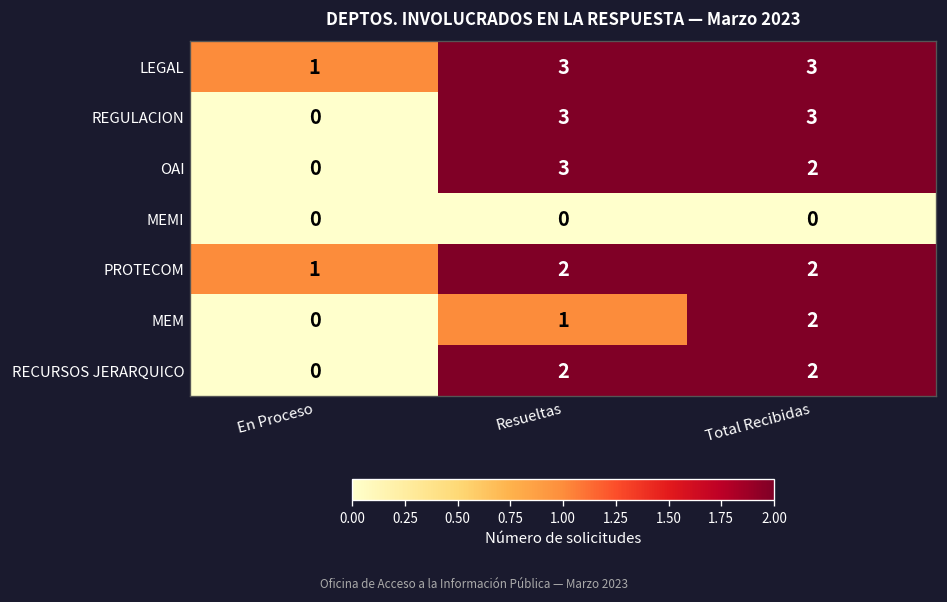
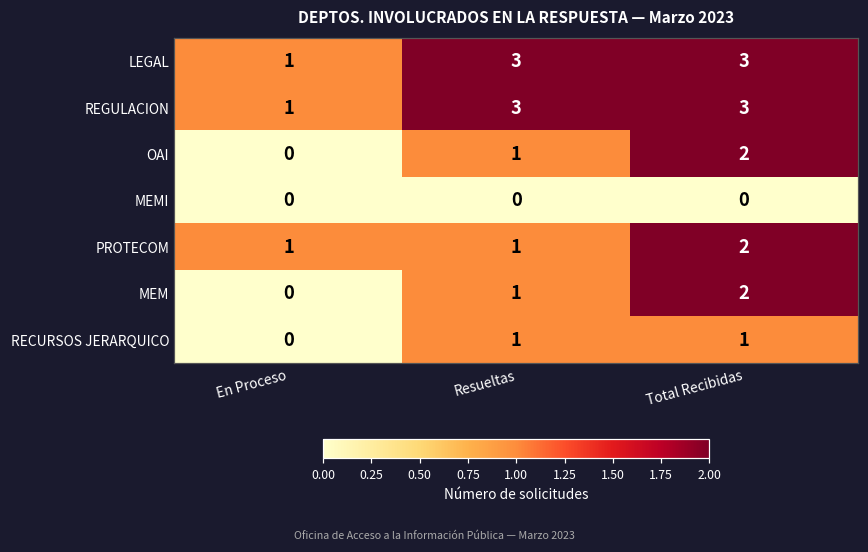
  {
    "LEGAL": {
      "En Proceso": 1,
      "Resueltas": 3,
      "Total Recibidas": 3
    },
    "REGULACION": {
-     "En Proceso": 0,
+     "En Proceso": 1,
      "Resueltas": 3,
      "Total Recibidas": 3
    },
    "OAI": {
      "En Proceso": 0,
-     "Resueltas": 3,
+     "Resueltas": 1,
      "Total Recibidas": 2
    },
    "MEMI": {
      "En Proceso": 0,
      "Resueltas": 0,
      "Total Recibidas": 0
    },
    "PROTECOM": {
      "En Proceso": 1,
-     "Resueltas": 2,
+     "Resueltas": 1,
      "Total Recibidas": 2
    },
    "MEM": {
      "En Proceso": 0,
      "Resueltas": 1,
      "Total Recibidas": 2
    },
    "RECURSOS JERARQUICO": {
      "En Proceso": 0,
-     "Resueltas": 2,
-     "Total Recibidas": 2
+     "Resueltas": 1,
+     "Total Recibidas": 1
    }
  }
